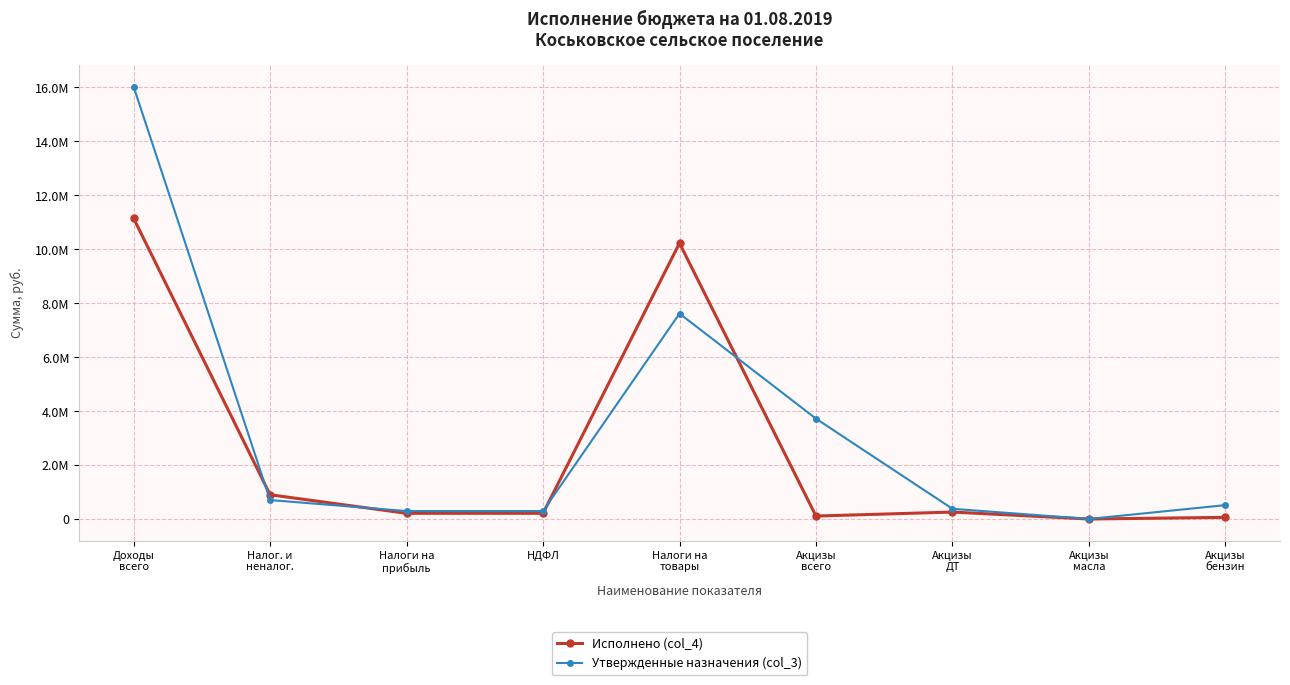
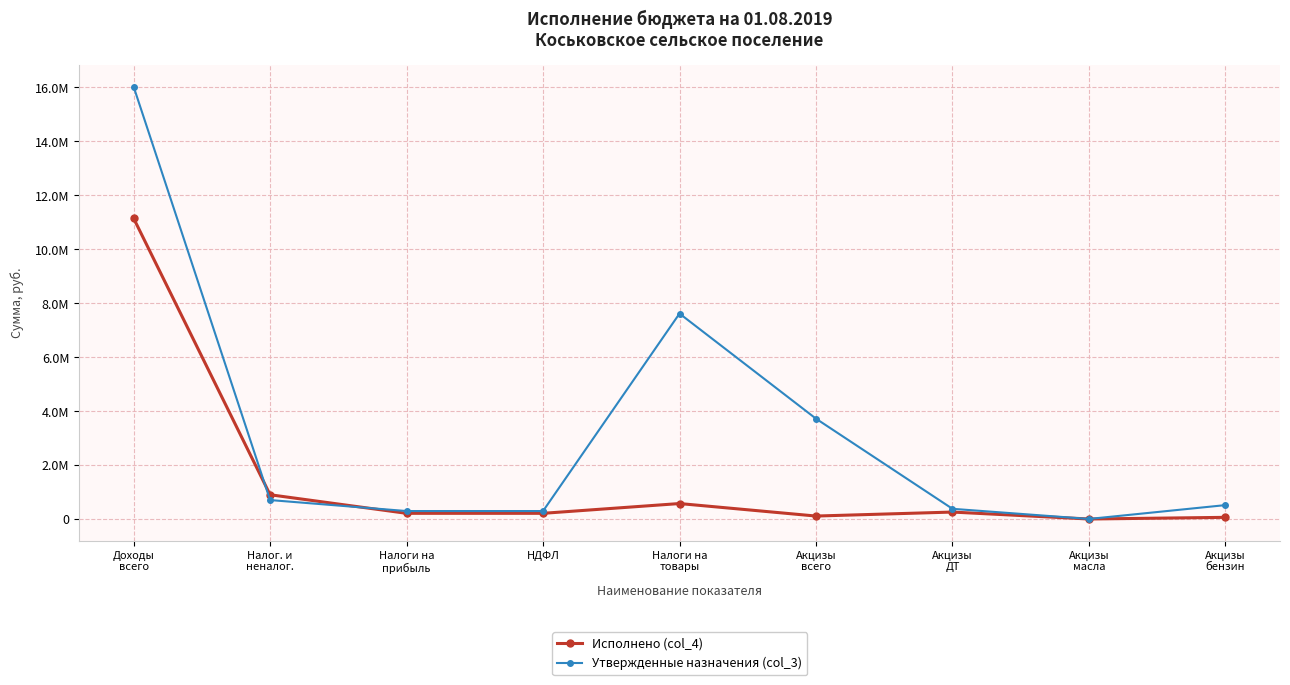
  {
    "Исполнено (col_4)": {
      "Доходы всего": 11100000,
      "Налог. и неналог.": 900000,
-     "Налоги на товары": 10200000,
+     "Налоги на товары": 600000,
      "Акцизы всего": 100000,
      "Акцизы ДТ": 300000,
      "Акцизы бензин": 100000
    },
    "Утвержденные назначения (col_3)": {
      "Доходы всего": 16000000,
      "Налог. и неналог.": 700000,
      "Налоги на товары": 7600000,
      "Акцизы всего": 3700000,
      "Акцизы ДТ": 400000,
      "Акцизы бензин": 500000
    }
  }
